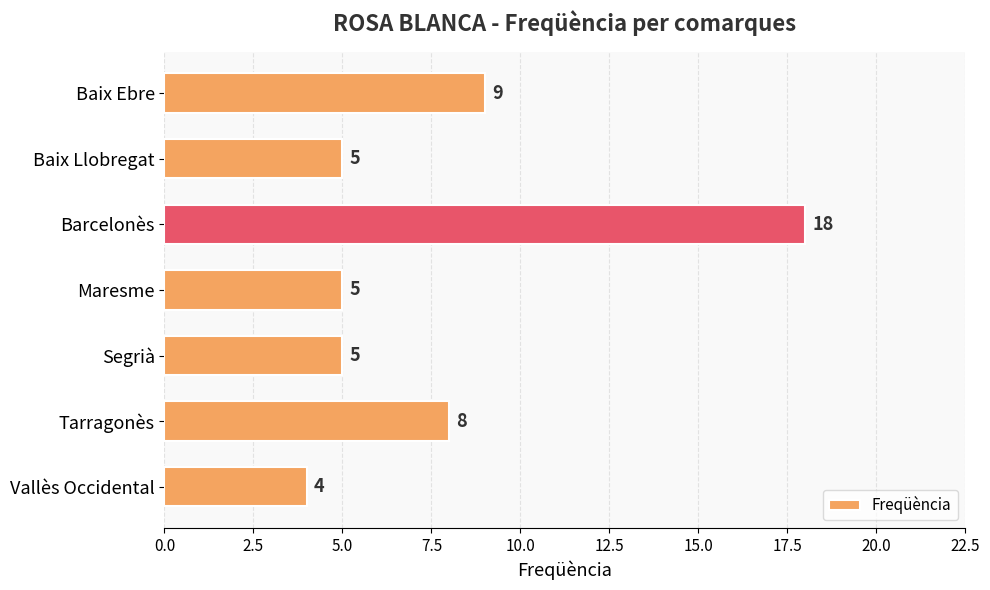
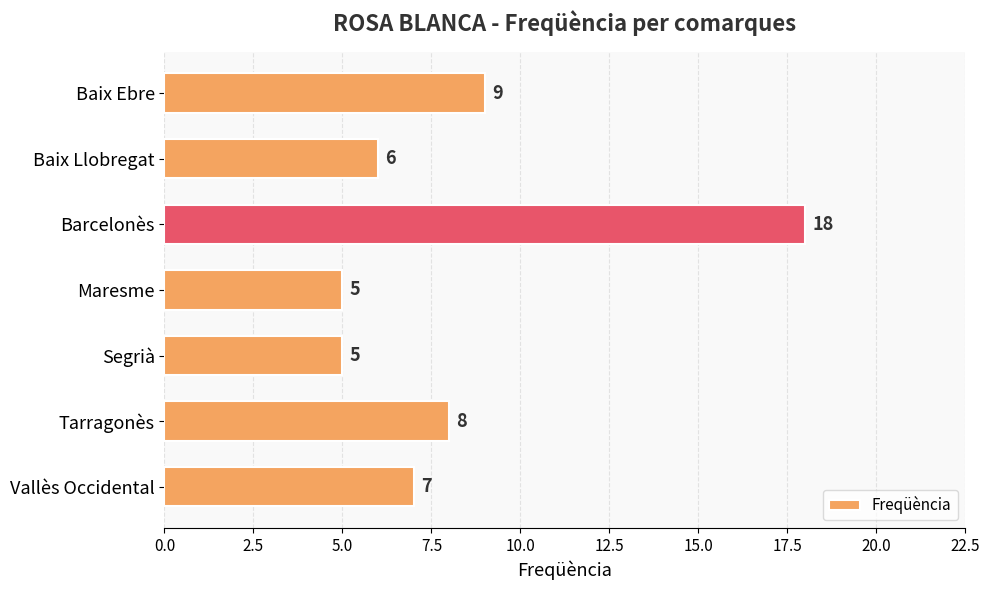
  {
    "Baix Ebre": 9,
-   "Baix Llobregat": 5,
+   "Baix Llobregat": 6,
    "Barcelonès": 18,
    "Maresme": 5,
    "Segrià": 5,
    "Tarragonès": 8,
-   "Vallès Occidental": 4
+   "Vallès Occidental": 7
  }
